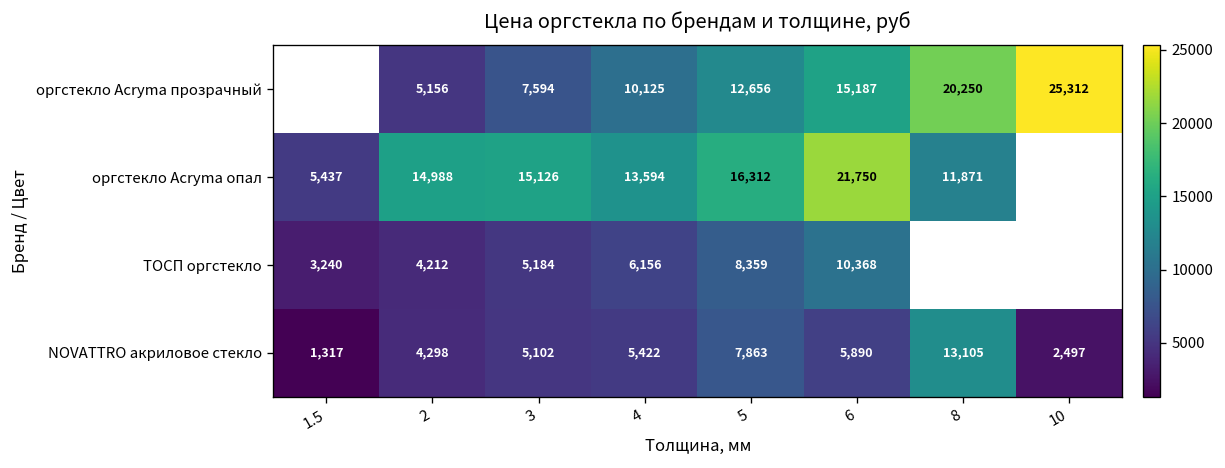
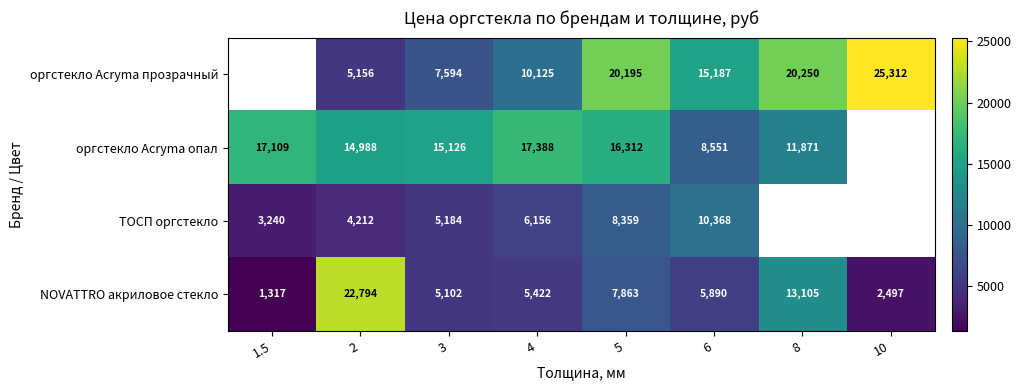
  {
    "оргстекло Acryma прозрачный": {
      "2": "5,156",
      "3": "7,594",
      "4": "10,125",
-     "5": "12,656",
+     "5": "20,195",
      "6": "15,187",
      "8": "20,250",
      "10": "25,312"
    },
    "оргстекло Acryma опал": {
-     "1.5": "5,437",
+     "1.5": "17,109",
      "2": "14,988",
      "3": "15,126",
-     "4": "13,594",
+     "4": "17,388",
      "5": "16,312",
-     "6": "21,750",
+     "6": "8,551",
      "8": "11,871"
    },
    "ТОСП оргстекло": {
      "1.5": "3,240",
      "2": "4,212",
      "3": "5,184",
      "4": "6,156",
      "5": "8,359",
      "6": "10,368"
    },
    "NOVATTRO акриловое стекло": {
      "1.5": "1,317",
-     "2": "4,298",
+     "2": "22,794",
      "3": "5,102",
      "4": "5,422",
      "5": "7,863",
      "6": "5,890",
      "8": "13,105",
      "10": "2,497"
    }
  }
